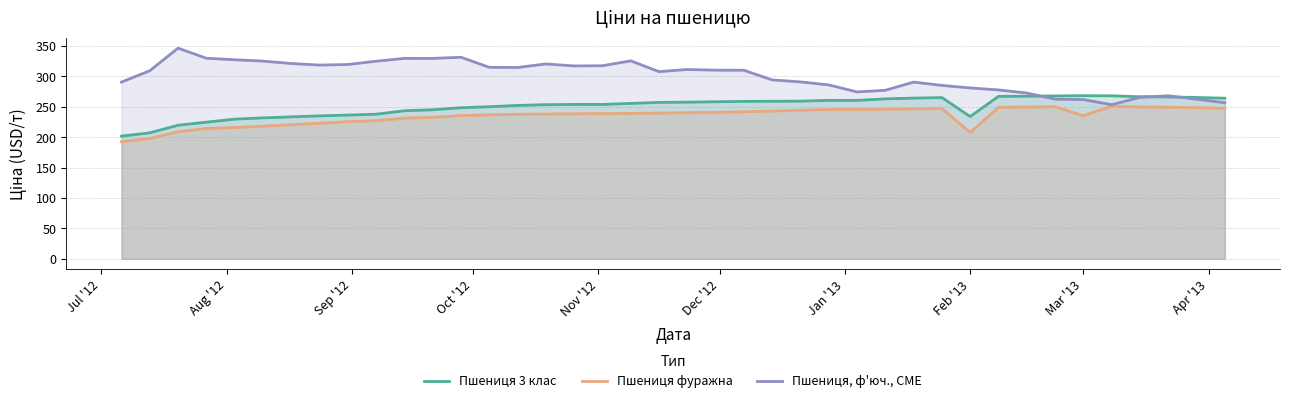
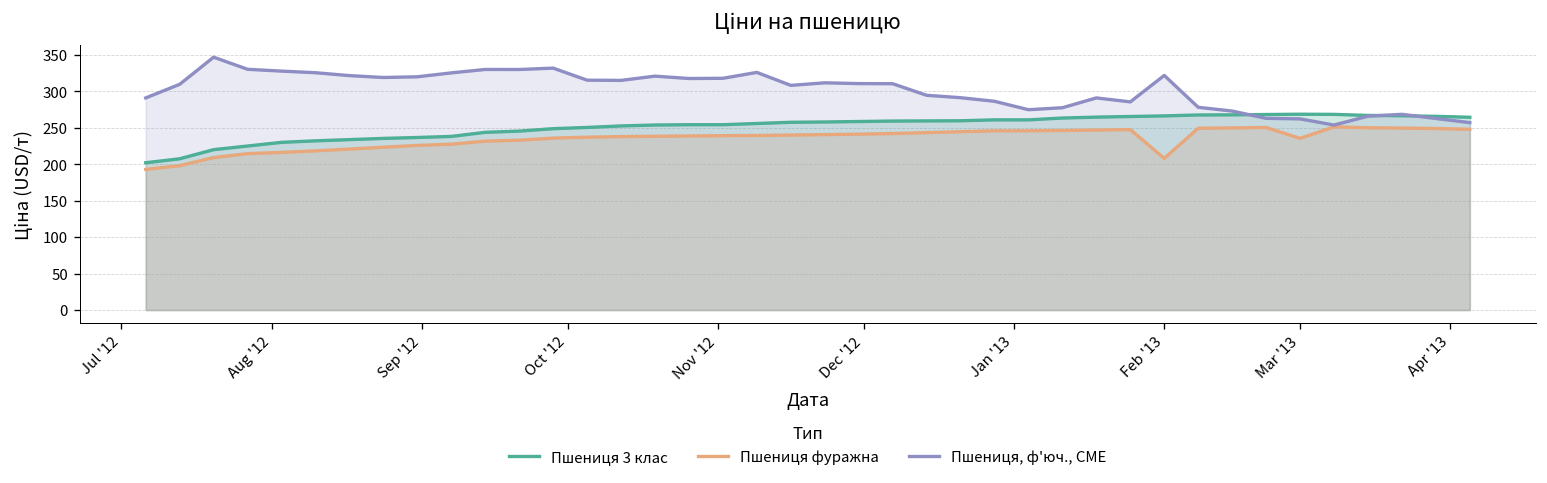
  {
    "Пшениця 3 клас": {
-     "Feb '13": 230,
+     "Feb '13": 270,
      "Mar '13": 270
    },
    "Пшениця фуражна": {
      "Feb '13": 210,
      "Mar '13": 240
    },
    "Пшениця, ф'юч., CME": {
-     "Feb '13": 280,
+     "Feb '13": 320,
      "Mar '13": 260
    }
  }
